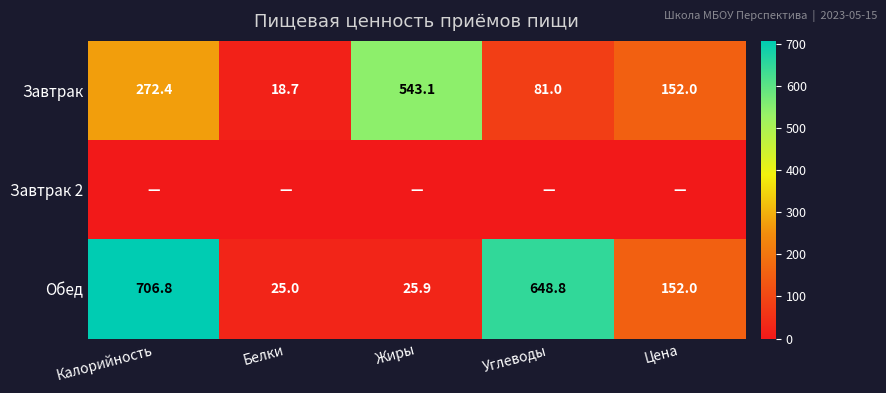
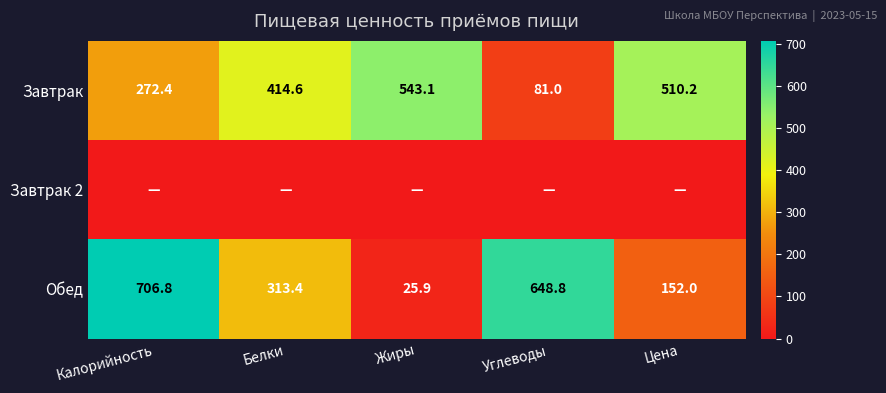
  {
    "Завтрак": {
      "Калорийность": 272.4,
-     "Белки": 18.7,
+     "Белки": 414.6,
      "Жиры": 543.1,
      "Углеводы": 81.0,
-     "Цена": 152.0
+     "Цена": 510.2
    },
    "Обед": {
      "Калорийность": 706.8,
-     "Белки": 25.0,
+     "Белки": 313.4,
      "Жиры": 25.9,
      "Углеводы": 648.8,
      "Цена": 152.0
    }
  }
